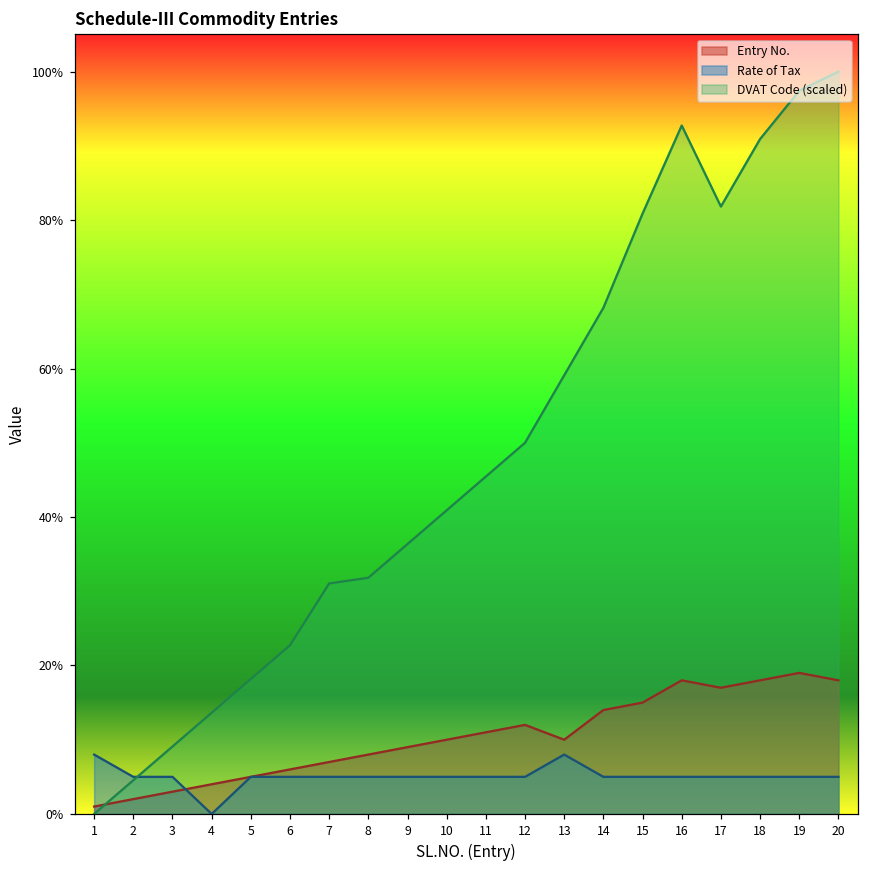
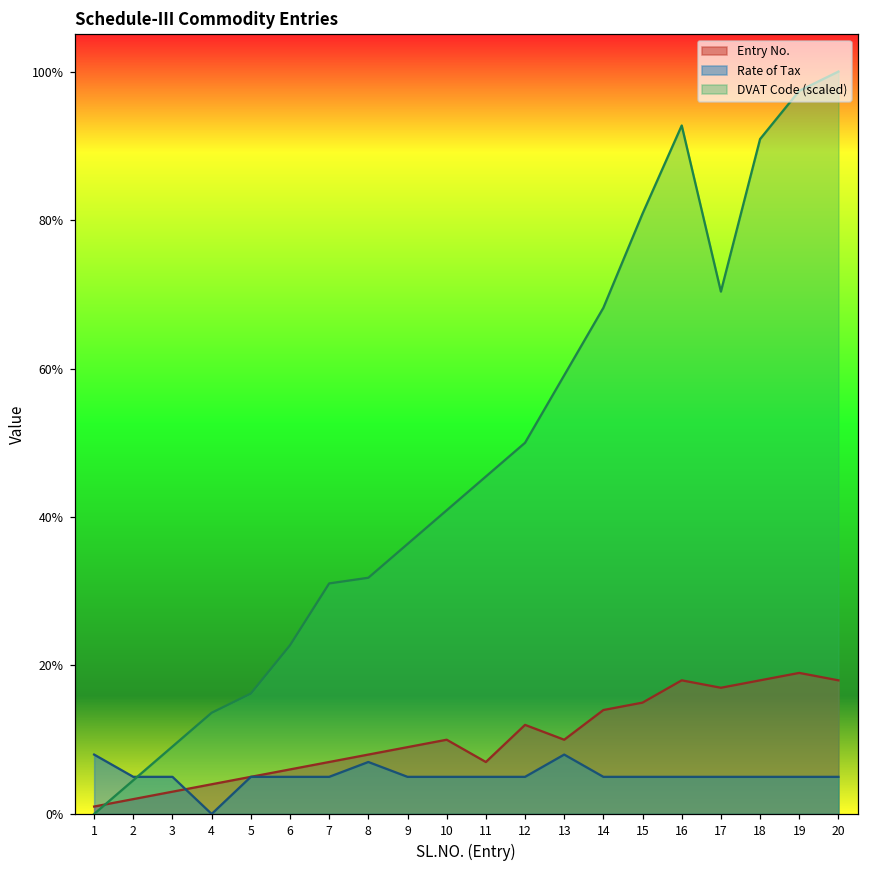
  {
    "Entry No.": {
      "1": "1%",
      "2": "2%",
      "3": "3%",
      "4": "4%",
      "6": "6%",
      "7": "7%",
      "8": "8%",
      "9": "9%",
      "10": "10%",
-     "11": "11%",
+     "11": "7%",
      "12": "12%",
      "13": "10%",
      "14": "14%",
      "15": "15%",
      "16": "18%",
      "17": "17%",
      "18": "18%",
      "19": "19%",
      "20": "18%"
    },
    "Rate of Tax": {
      "1": "8%",
      "2": "5%",
      "3": "5%",
      "4": "0%",
      "6": "5%",
      "7": "5%",
-     "8": "5%",
+     "8": "7%",
      "9": "5%",
      "10": "5%",
      "11": "5%",
      "12": "5%",
      "13": "8%",
      "14": "5%",
      "15": "5%",
      "16": "5%",
      "17": "5%",
      "18": "5%",
      "19": "5%",
      "20": "5%"
    },
    "DVAT Code (scaled)": {
      "1": "0%",
      "2": "5%",
      "3": "9%",
      "4": "14%",
-     "5": "18%",
+     "5": "16%",
      "6": "23%",
      "7": "31%",
      "8": "32%",
      "9": "36%",
      "10": "41%",
      "11": "45%",
      "12": "50%",
      "13": "59%",
      "14": "68%",
      "15": "81%",
      "16": "93%",
-     "17": "82%",
+     "17": "70%",
      "18": "91%"
    }
  }
